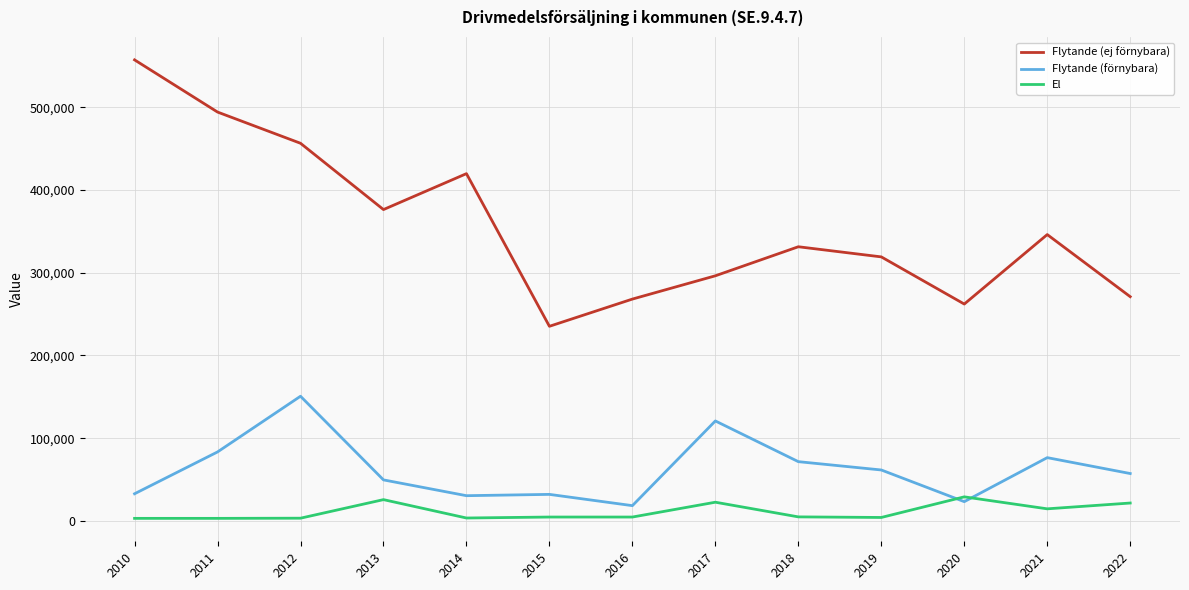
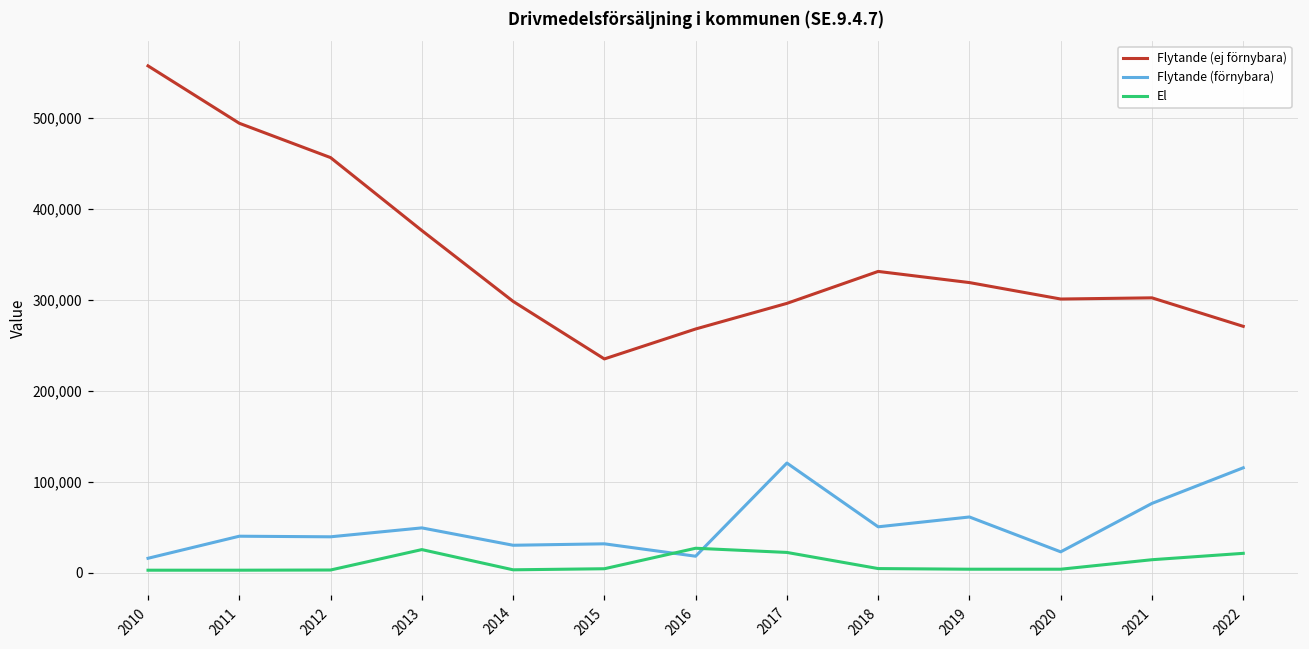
  {
    "Flytande (ej förnybara)": {
      "2010": "560,000",
      "2011": "490,000",
      "2012": "460,000",
      "2013": "380,000",
-     "2014": "420,000",
+     "2014": "300,000",
      "2015": "240,000",
      "2016": "270,000",
      "2017": "300,000",
      "2018": "330,000",
      "2019": "320,000",
-     "2020": "260,000",
-     "2021": "350,000",
+     "2020": "300,000",
+     "2021": "300,000",
      "2022": "270,000"
    },
    "Flytande (förnybara)": {
-     "2010": "30,000",
-     "2011": "80,000",
-     "2012": "150,000",
+     "2010": "20,000",
+     "2011": "40,000",
+     "2012": "40,000",
      "2013": "50,000",
      "2014": "30,000",
      "2015": "30,000",
      "2016": "20,000",
      "2017": "120,000",
-     "2018": "70,000",
+     "2018": "50,000",
      "2019": "60,000",
      "2020": "20,000",
      "2021": "80,000",
-     "2022": "60,000"
+     "2022": "120,000"
    },
    "El": {
      "2010": "0",
      "2011": "0",
      "2012": "0",
      "2013": "30,000",
      "2014": "0",
      "2015": "0",
-     "2016": "0",
+     "2016": "30,000",
      "2017": "20,000",
      "2018": "0",
      "2019": "0",
-     "2020": "30,000",
+     "2020": "0",
      "2021": "10,000",
      "2022": "20,000"
    }
  }
